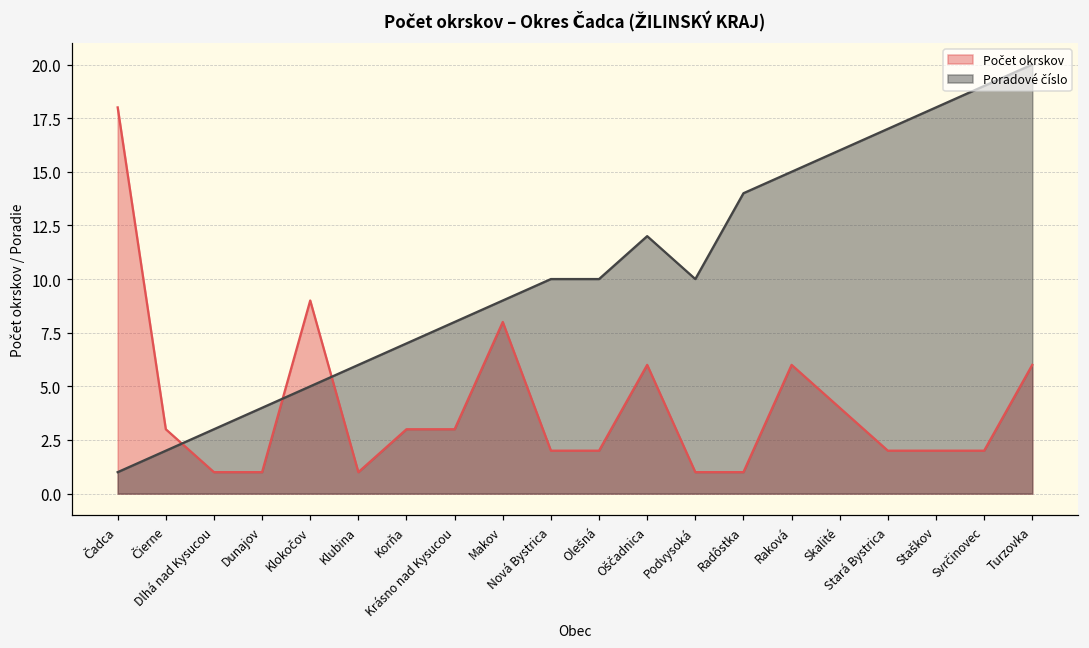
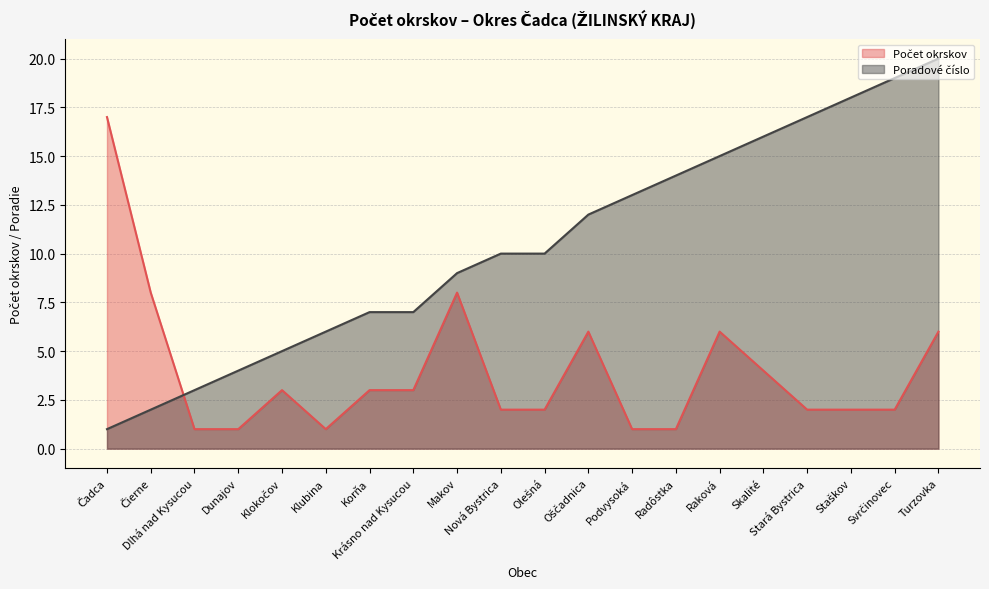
  {
    "Počet okrskov": {
-     "Čadca": 18,
-     "Čierne": 3,
+     "Čadca": 17,
+     "Čierne": 8,
      "Dlhá nad Kysucou": 1,
      "Dunajov": 1,
-     "Klokočov": 9,
+     "Klokočov": 3,
      "Klubina": 1,
      "Korňa": 3,
      "Krásno nad Kysucou": 3,
      "Makov": 8,
      "Nová Bystrica": 2,
      "Olešná": 2,
      "Oščadnica": 6,
      "Podvysoká": 1,
      "Radôstka": 1,
      "Raková": 6,
      "Skalité": 4,
      "Stará Bystrica": 2,
      "Staškov": 2,
      "Svrčinovec": 2,
      "Turzovka": 6
    },
    "Poradové číslo": {
      "Čadca": 1,
      "Čierne": 2,
      "Dlhá nad Kysucou": 3,
      "Dunajov": 4,
      "Klokočov": 5,
      "Klubina": 6,
      "Korňa": 7,
-     "Krásno nad Kysucou": 8,
+     "Krásno nad Kysucou": 7,
      "Makov": 9,
      "Nová Bystrica": 10,
      "Olešná": 10,
      "Oščadnica": 12,
-     "Podvysoká": 10,
+     "Podvysoká": 13,
      "Radôstka": 14,
      "Raková": 15,
      "Skalité": 16,
      "Stará Bystrica": 17,
      "Staškov": 18
    }
  }
